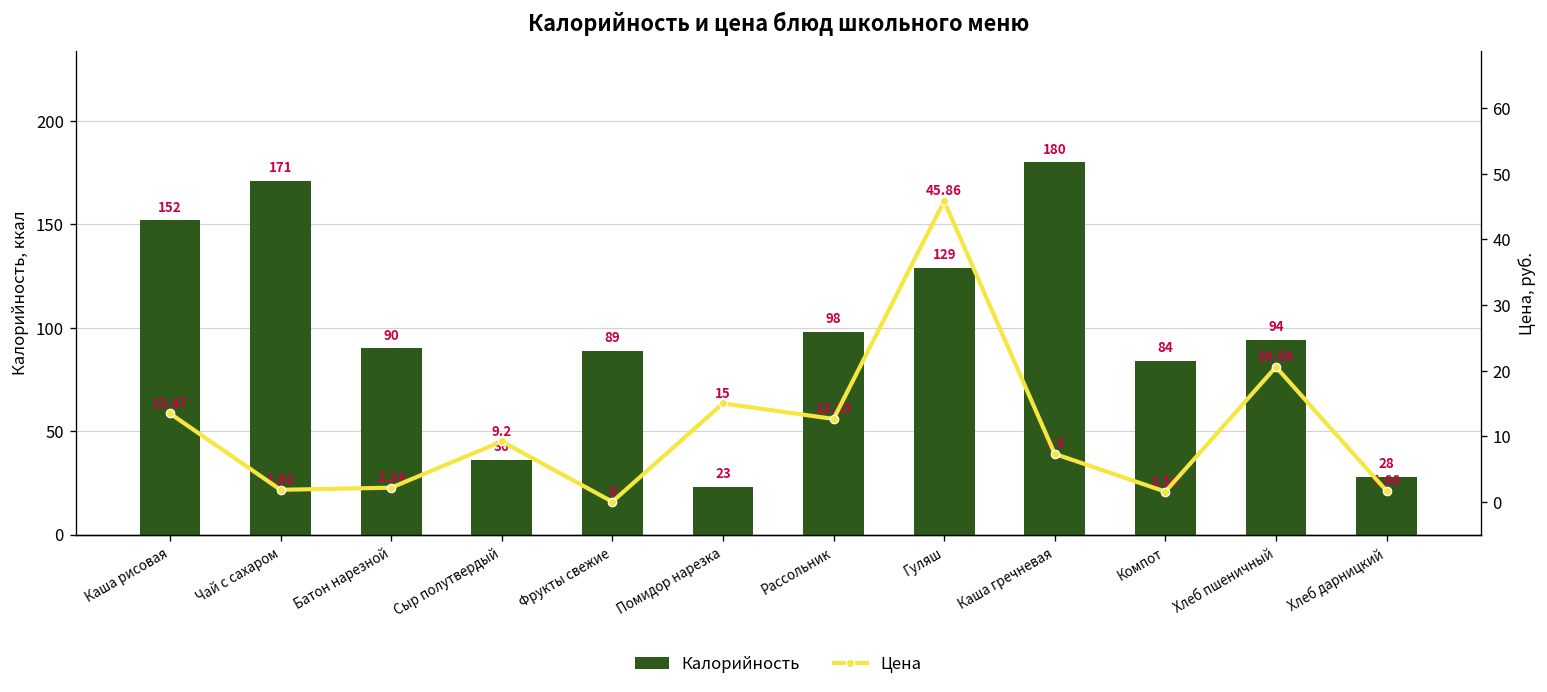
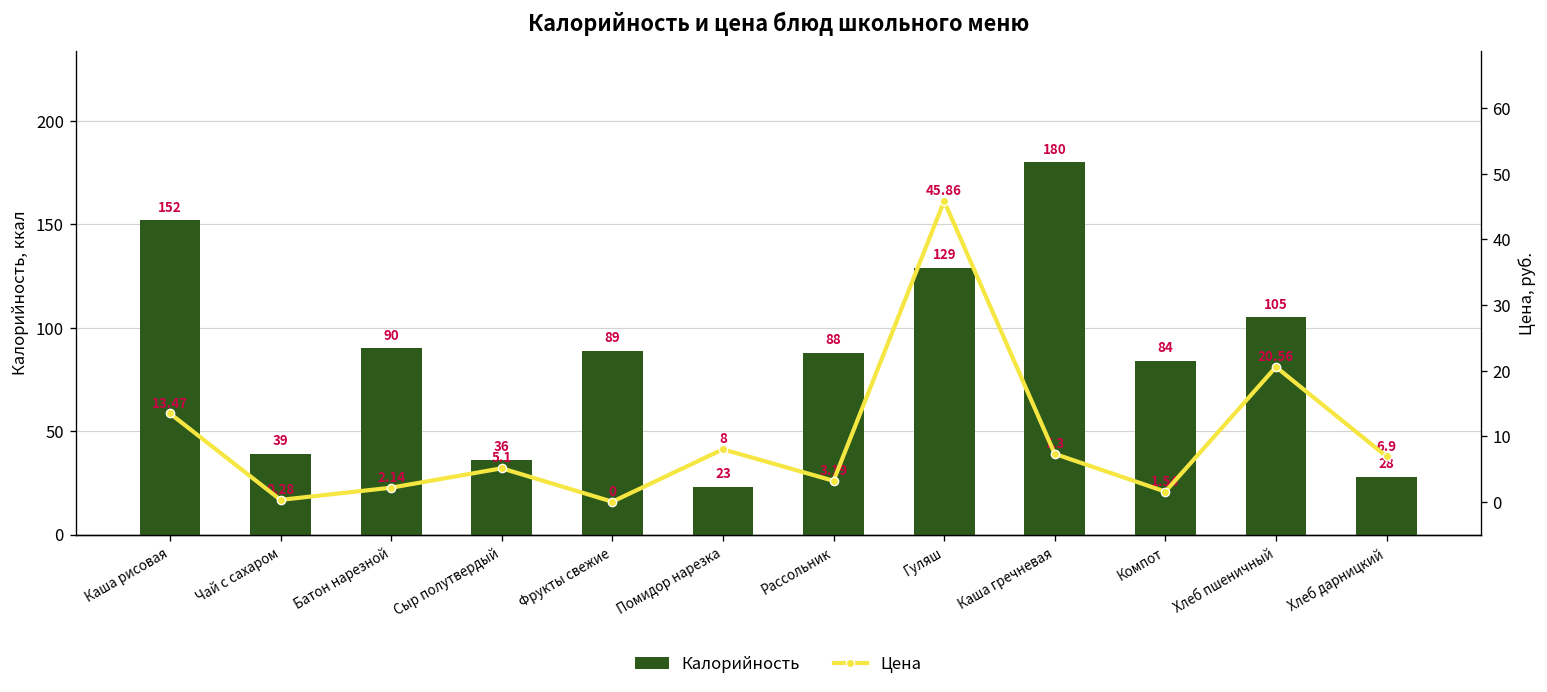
  {
    "Калорийность": {
      "Каша рисовая": 152,
-     "Чай с сахаром": 171,
+     "Чай с сахаром": 39,
      "Батон нарезной": 90,
      "Фрукты свежие": 89,
      "Помидор нарезка": 23,
-     "Рассольник": 98,
+     "Рассольник": 88,
      "Гуляш": 129,
      "Каша гречневая": 180,
      "Компот": 84,
-     "Хлеб пшеничный": 94
+     "Хлеб пшеничный": 105
    },
    "Цена": {
      "Каша рисовая": 13.47,
-     "Чай с сахаром": 1.82,
+     "Чай с сахаром": 0.28,
      "Батон нарезной": 2.14,
-     "Сыр полутвердый": 9.2,
+     "Сыр полутвердый": 5.1,
      "Фрукты свежие": 0,
-     "Помидор нарезка": 15,
-     "Рассольник": 12.63,
+     "Помидор нарезка": 8,
+     "Рассольник": 3.19,
      "Гуляш": 45.86,
      "Каша гречневая": 7.3,
      "Компот": 1.54,
      "Хлеб пшеничный": 20.56,
-     "Хлеб дарницкий": 1.66
+     "Хлеб дарницкий": 6.9
    }
  }
